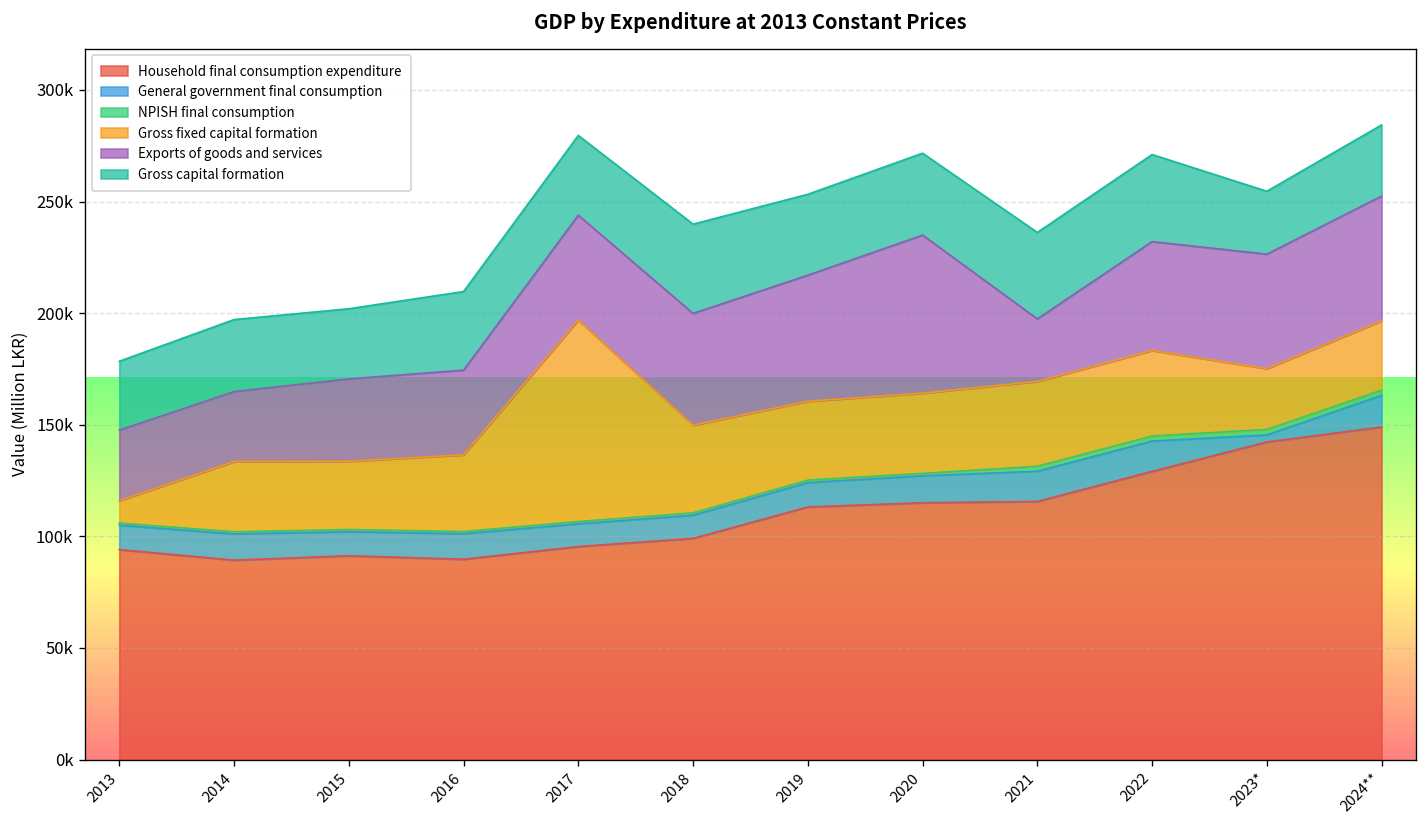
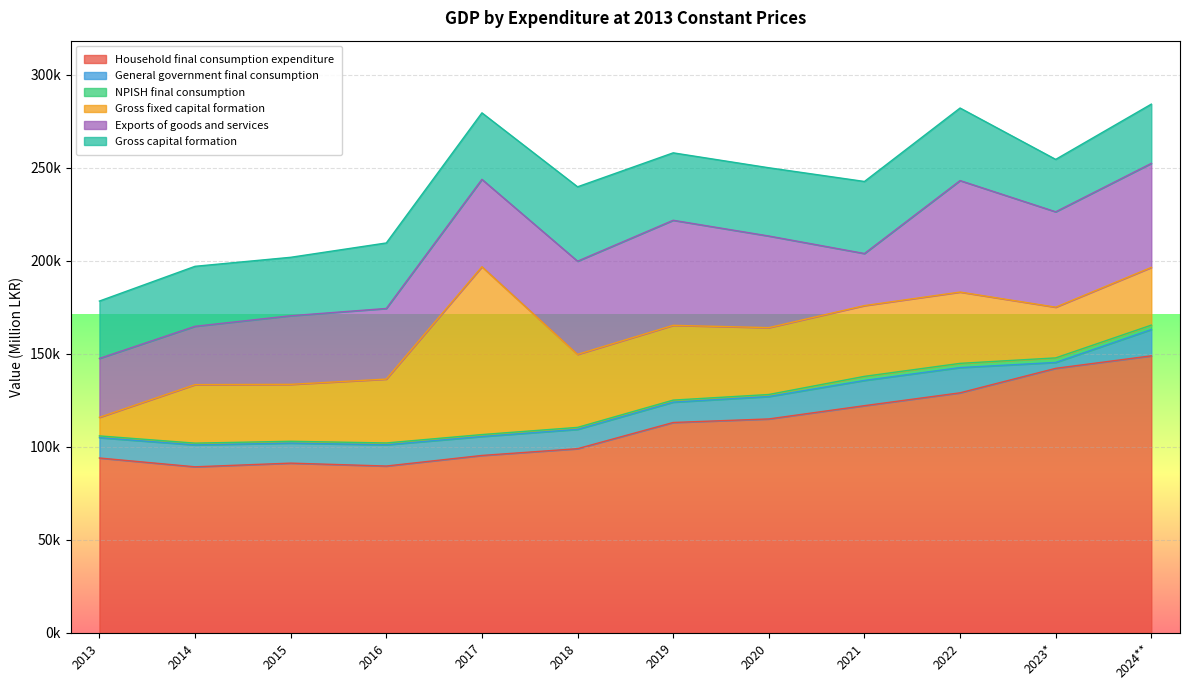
  {
    "Household final consumption expenditure": {
      "2013": 94000,
      "2014": 89000,
      "2015": 91000,
      "2016": 90000,
      "2017": 95000,
      "2018": 99000,
      "2019": 113000,
      "2020": 115000,
-     "2021": 116000,
+     "2021": 122000,
      "2022": 129000,
      "2023*": 142000,
      "2024**": 149000
    },
    "General government final consumption": {
      "2021": 14000,
      "2022": 14000,
      "2023*": 3000,
      "2024**": 14000
    },
    "Gross fixed capital formation": {
      "2013": 10000,
      "2014": 31000,
      "2015": 31000,
      "2016": 34000,
      "2017": 90000,
      "2018": 39000,
-     "2019": 35000,
+     "2019": 40000,
      "2020": 36000,
      "2021": 38000,
      "2022": 38000,
      "2023*": 27000,
      "2024**": 31000
    },
    "Exports of goods and services": {
      "2013": 32000,
      "2014": 31000,
      "2015": 37000,
      "2016": 38000,
      "2017": 47000,
      "2018": 50000,
      "2019": 56000,
-     "2020": 71000,
+     "2020": 49000,
      "2021": 28000,
-     "2022": 49000,
+     "2022": 60000,
      "2023*": 51000,
      "2024**": 56000
    }
  }
